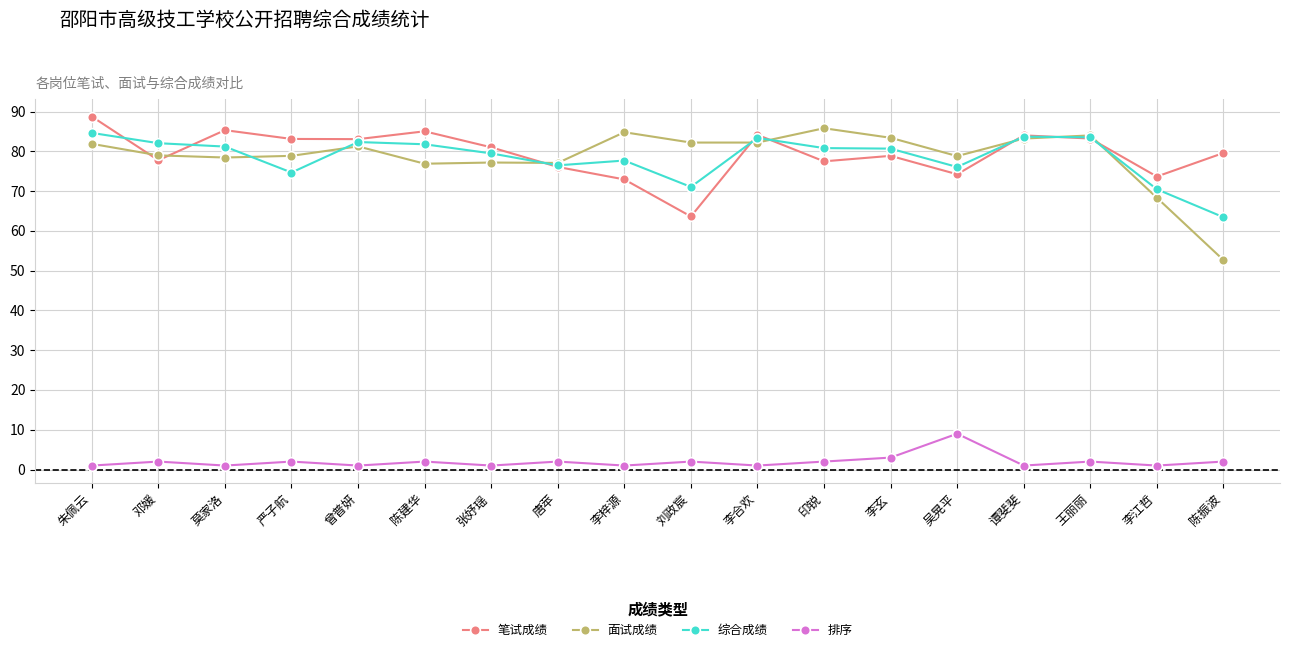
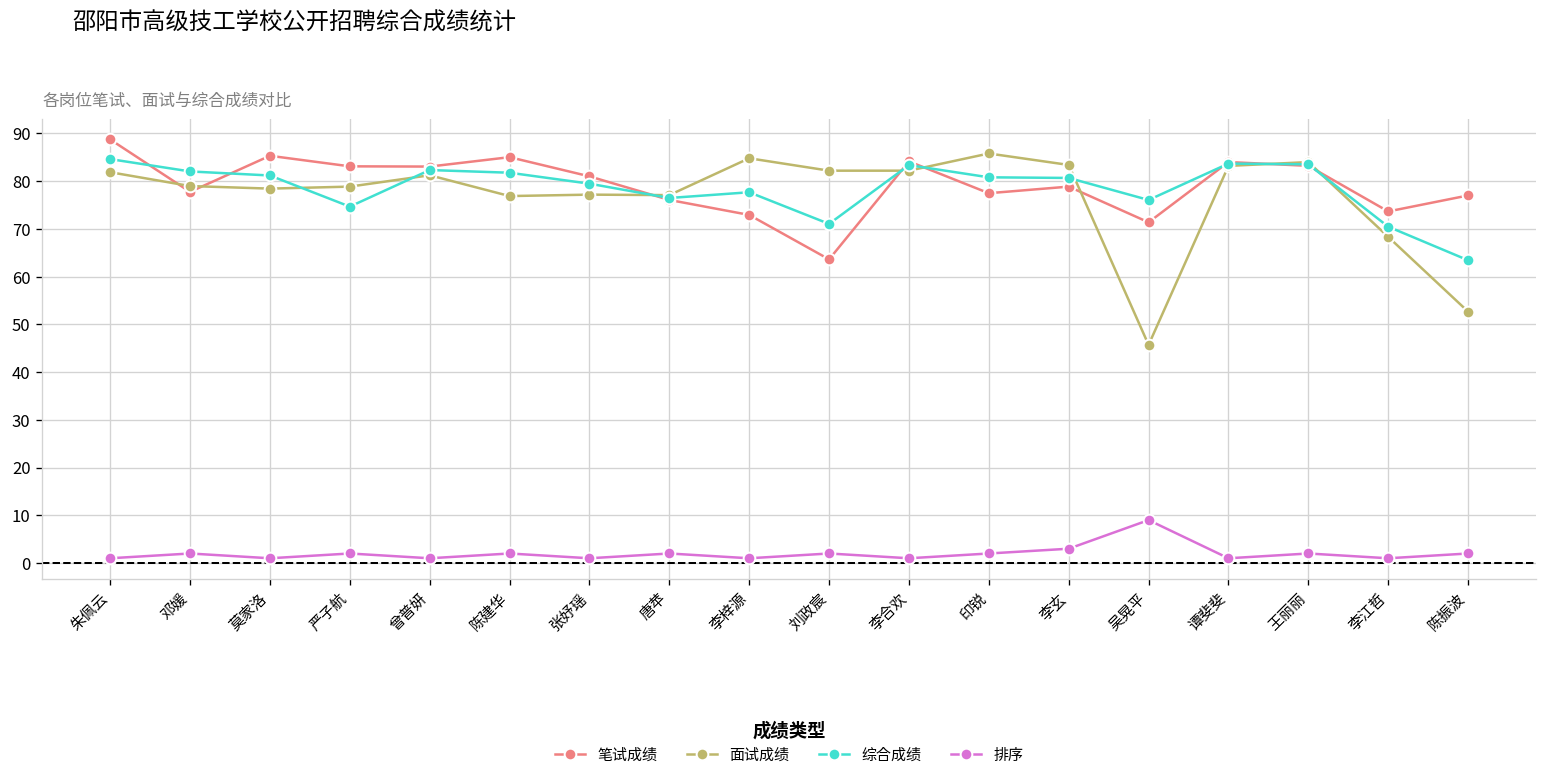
  {
    "笔试成绩": {
      "朱佩云": 89,
      "邓媛": 78,
      "莫家洛": 85,
      "严子航": 83,
      "曾普妍": 83,
      "陈建华": 85,
      "张妤瑶": 81,
      "李梓源": 73,
      "刘政宸": 64,
      "李合欢": 84,
      "印锐": 77,
      "李玄": 79,
-     "吴晃平": 74,
+     "吴晃平": 71,
      "李江哲": 74,
-     "陈振波": 80
+     "陈振波": 77
    },
    "面试成绩": {
      "朱佩云": 82,
      "邓媛": 79,
      "莫家洛": 78,
      "严子航": 79,
      "曾普妍": 81,
      "陈建华": 77,
      "张妤瑶": 77,
      "李梓源": 85,
      "刘政宸": 82,
      "李合欢": 82,
      "印锐": 86,
      "李玄": 83,
-     "吴晃平": 79,
+     "吴晃平": 46,
      "李江哲": 68,
      "陈振波": 53
    },
    "综合成绩": {
      "朱佩云": 85,
      "邓媛": 82,
      "莫家洛": 81,
      "严子航": 75,
      "曾普妍": 82,
      "陈建华": 82,
      "张妤瑶": 79,
      "李梓源": 78,
      "刘政宸": 71,
      "李合欢": 83,
      "印锐": 81,
      "李玄": 81,
      "吴晃平": 76,
      "李江哲": 70,
      "陈振波": 63
    },
    "排序": {
      "朱佩云": 1,
      "邓媛": 2,
      "莫家洛": 1,
      "严子航": 2,
      "曾普妍": 1,
      "陈建华": 2,
      "张妤瑶": 1,
      "唐苹": 2,
      "李梓源": 1,
      "刘政宸": 2,
      "李合欢": 1,
      "印锐": 2,
      "李玄": 3,
      "吴晃平": 9,
      "谭斐斐": 1,
      "王丽丽": 2,
      "李江哲": 1,
      "陈振波": 2
    }
  }
